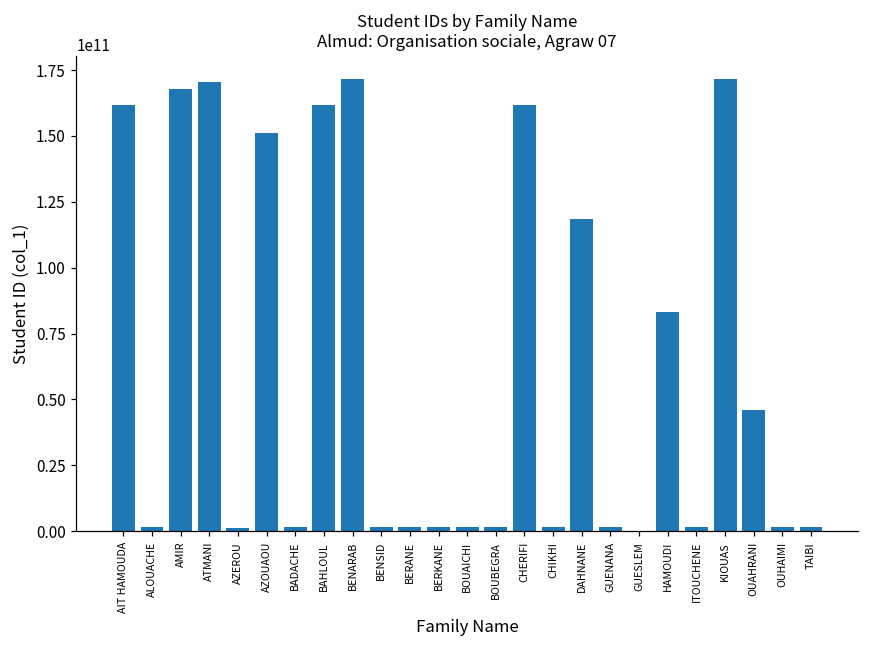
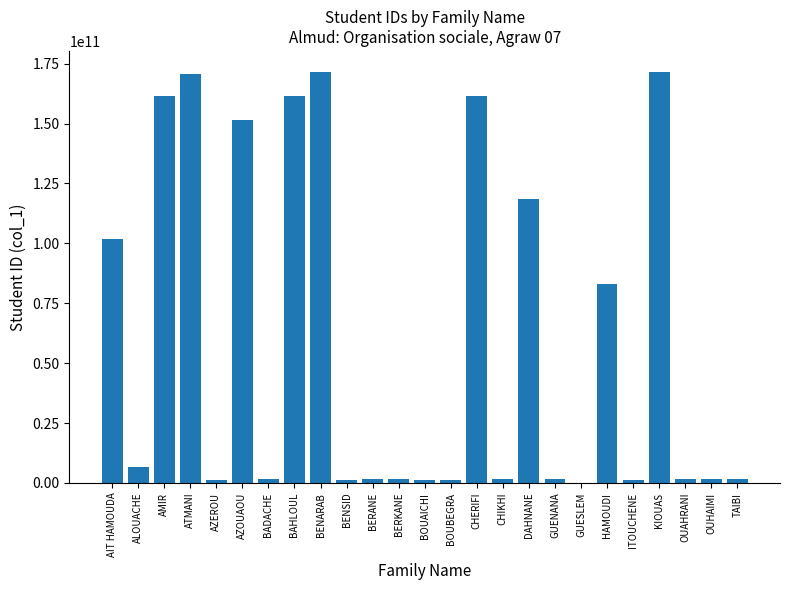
  {
-   "AIT HAMOUDA": 162000000000,
-   "ALOUACHE": 2000000000,
-   "AMIR": 168000000000,
+   "AIT HAMOUDA": 102000000000,
+   "ALOUACHE": 7000000000,
+   "AMIR": 162000000000,
    "ATMANI": 171000000000,
    "AZEROU": 1000000000,
    "AZOUAOU": 151000000000,
    "BADACHE": 2000000000,
    "BAHLOUL": 162000000000,
    "BENARAB": 172000000000,
    "BENSID": 1000000000,
    "BERANE": 2000000000,
    "BERKANE": 2000000000,
    "BOUAICHI": 1000000000,
    "BOUBEGRA": 1000000000,
    "CHERIFI": 162000000000,
    "CHIKHI": 2000000000,
    "DAHNANE": 118000000000,
    "GUENANA": 2000000000,
    "HAMOUDI": 83000000000,
    "ITOUCHENE": 1000000000,
    "KIOUAS": 172000000000,
-   "OUAHRANI": 46000000000,
+   "OUAHRANI": 2000000000,
    "OUHAIMI": 2000000000,
    "TAIBI": 2000000000
  }
